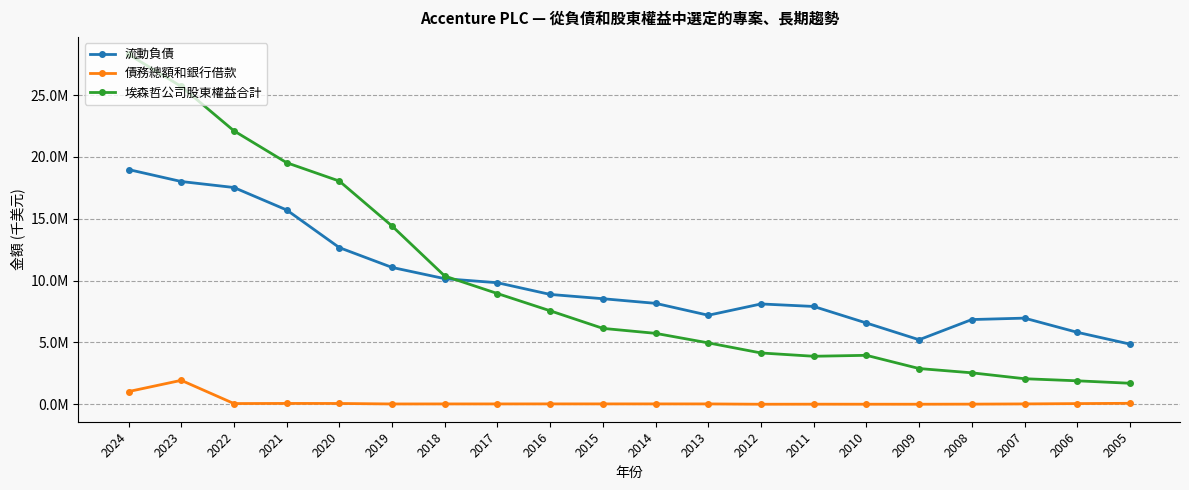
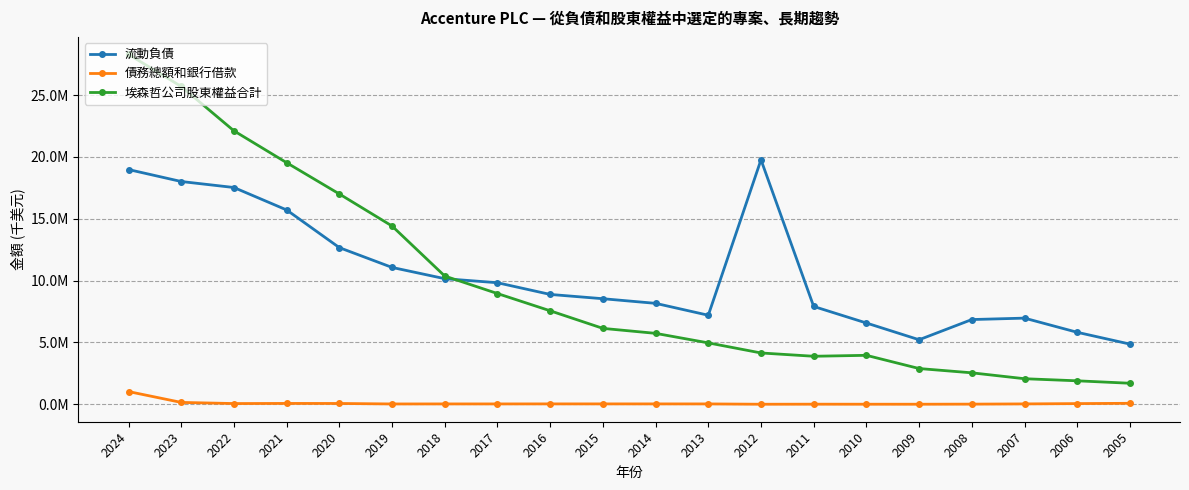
  {
    "流動負債": {
      "2024": 19000000,
      "2023": 18000000,
      "2022": 17500000,
      "2021": 15700000,
      "2020": 12700000,
      "2019": 11100000,
      "2018": 10200000,
      "2017": 9800000,
      "2016": 8900000,
      "2015": 8500000,
      "2014": 8200000,
      "2013": 7200000,
-     "2012": 8100000,
+     "2012": 19800000,
      "2011": 7900000,
      "2010": 6600000,
      "2009": 5200000,
      "2008": 6800000,
      "2007": 7000000,
      "2006": 5800000,
      "2005": 4900000
    },
    "債務總額和銀行借款": {
      "2024": 1000000,
-     "2023": 1900000,
+     "2023": 100000,
      "2022": 100000,
      "2021": 100000,
      "2020": 100000,
      "2019": 0,
      "2018": 0,
      "2017": 0,
      "2016": 0,
      "2015": 0,
      "2014": 0,
      "2013": 0,
      "2012": 0,
      "2011": 0,
      "2010": 0,
      "2009": 0,
      "2008": 0,
      "2007": 0,
      "2006": 100000,
      "2005": 100000
    },
    "埃森哲公司股東權益合計": {
      "2022": 22100000,
      "2021": 19500000,
-     "2020": 18000000,
+     "2020": 17000000,
      "2019": 14400000,
      "2018": 10400000,
      "2017": 8900000,
      "2016": 7600000,
      "2015": 6100000,
      "2014": 5700000,
      "2013": 5000000,
      "2012": 4100000,
      "2011": 3900000,
      "2010": 4000000,
      "2009": 2900000,
      "2008": 2500000,
      "2007": 2100000,
      "2006": 1900000,
      "2005": 1700000
    }
  }
